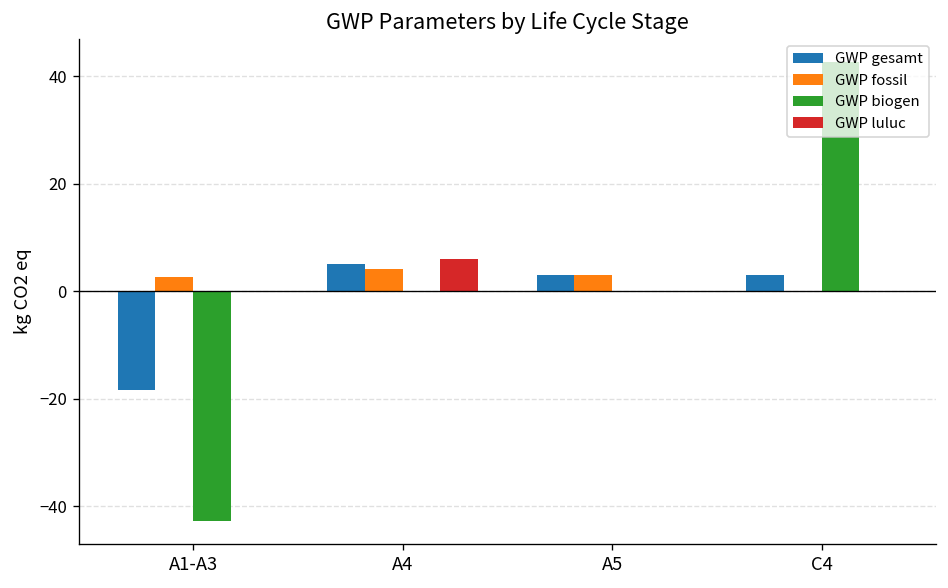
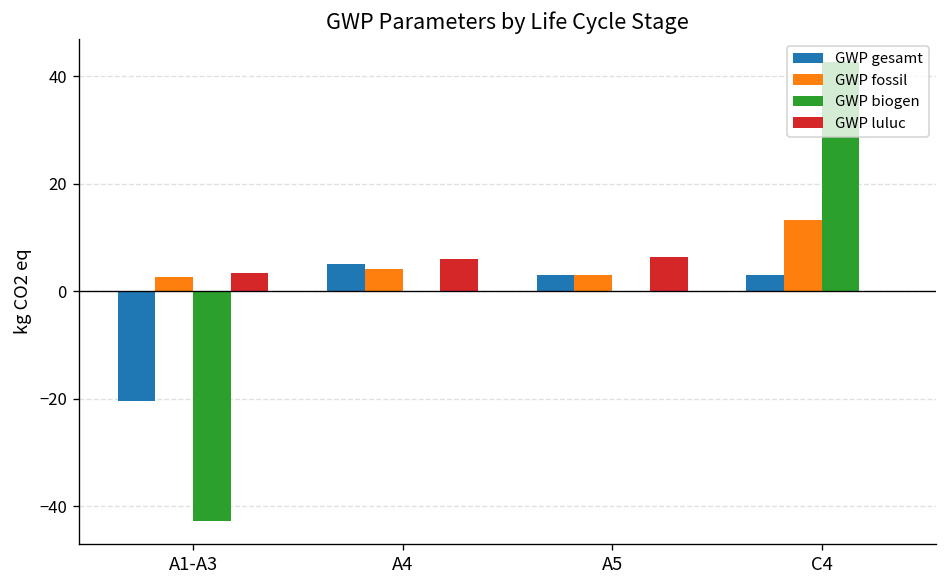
  {
    "GWP gesamt": {
-     "A1-A3": -18,
+     "A1-A3": -20,
      "A4": 5,
      "A5": 3,
      "C4": 3
    },
    "GWP fossil": {
      "A1-A3": 3,
      "A4": 4,
      "A5": 3,
-     "C4": 0
+     "C4": 13
    },
    "GWP biogen": {
      "A1-A3": -43,
      "A4": 0,
      "A5": 0
    },
    "GWP luluc": {
-     "A1-A3": 0,
+     "A1-A3": 3,
      "A4": 6,
-     "A5": 0
+     "A5": 6
    }
  }
